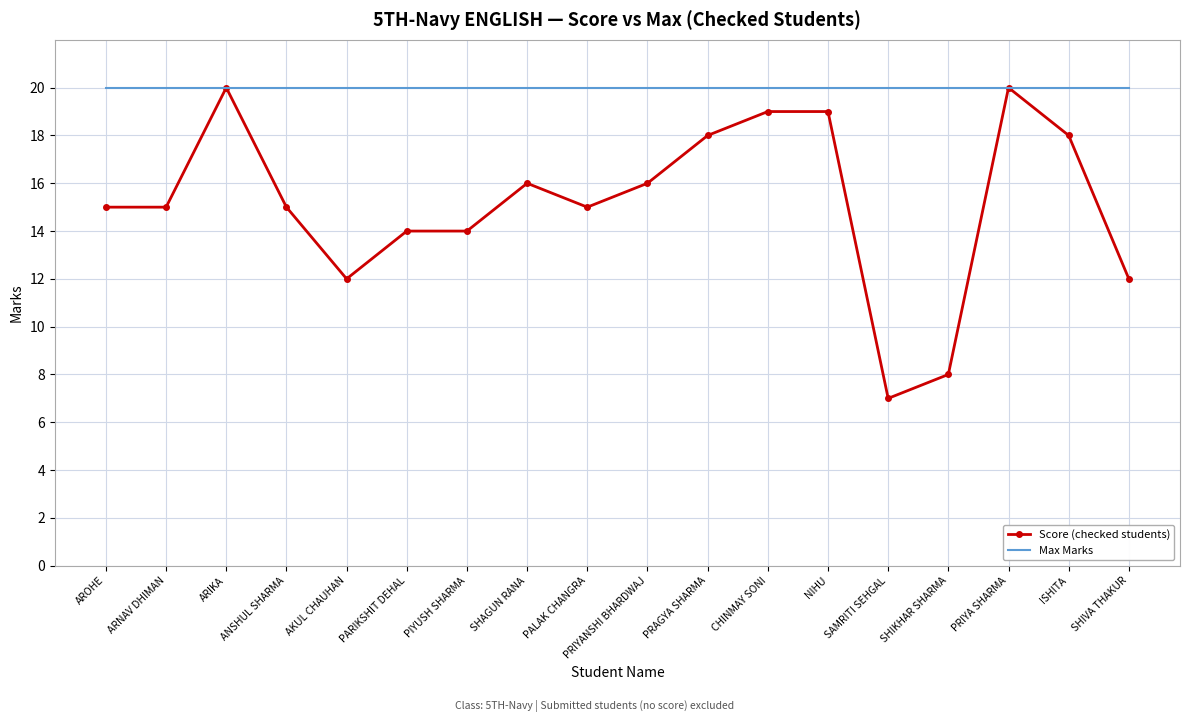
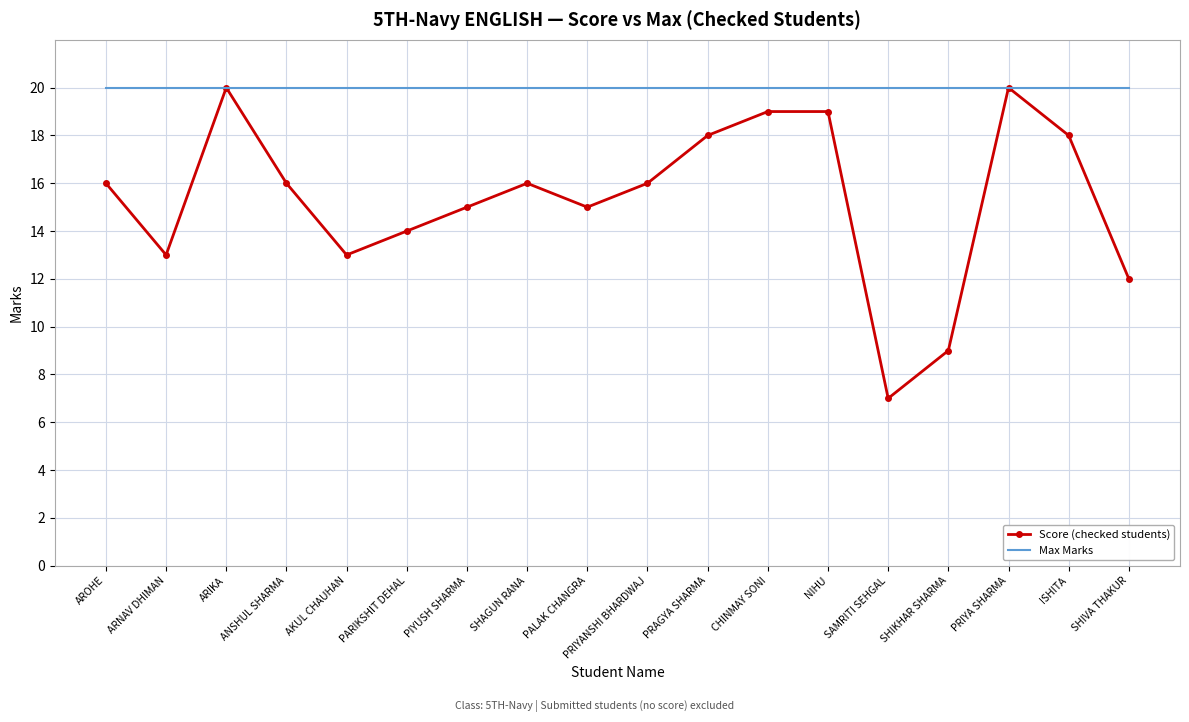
  {
    "Score (checked students)": {
-     "AROHE": 15,
-     "ARNAV DHIMAN": 15,
-     "ANSHUL SHARMA": 15,
-     "AKUL CHAUHAN": 12,
+     "AROHE": 16,
+     "ARNAV DHIMAN": 13,
+     "ANSHUL SHARMA": 16,
+     "AKUL CHAUHAN": 13,
      "PARIKSHIT DEHAL": 14,
-     "PIYUSH SHARMA": 14,
+     "PIYUSH SHARMA": 15,
      "SHAGUN RANA": 16,
      "PALAK CHANGRA": 15,
      "PRIYANSHI BHARDWAJ": 16,
      "PRAGYA SHARMA": 18,
      "CHINMAY SONI": 19,
      "NIHU": 19,
      "SAMRITI SEHGAL": 7,
-     "SHIKHAR SHARMA": 8,
+     "SHIKHAR SHARMA": 9,
      "ISHITA": 18,
      "SHIVA THAKUR": 12
    },
    "Max Marks": {
      "AROHE": 20,
      "ARNAV DHIMAN": 20,
      "ANSHUL SHARMA": 20,
      "AKUL CHAUHAN": 20,
      "PARIKSHIT DEHAL": 20,
      "PIYUSH SHARMA": 20,
      "SHAGUN RANA": 20,
      "PALAK CHANGRA": 20,
      "PRIYANSHI BHARDWAJ": 20,
      "PRAGYA SHARMA": 20,
      "CHINMAY SONI": 20,
      "NIHU": 20,
      "SAMRITI SEHGAL": 20,
      "SHIKHAR SHARMA": 20,
      "ISHITA": 20,
      "SHIVA THAKUR": 20
    }
  }
